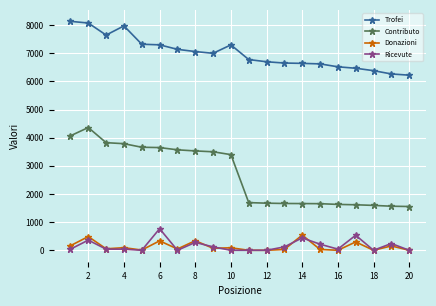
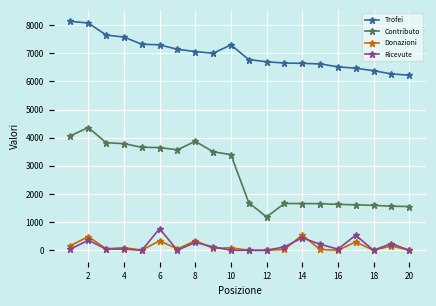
  {
    "Trofei": {
      "2": 8100,
-     "4": 8000,
+     "4": 7600,
      "6": 7300,
      "8": 7100,
      "10": 7300,
      "12": 6700,
      "14": 6600,
      "16": 6500,
      "18": 6400,
      "20": 6200
    },
    "Contributo": {
      "2": 4400,
      "4": 3800,
      "6": 3700,
-     "8": 3500,
+     "8": 3900,
      "10": 3400,
-     "12": 1700,
+     "12": 1200,
      "14": 1700,
      "16": 1600,
      "18": 1600,
      "20": 1600
    },
    "Donazioni": {
      "2": 500,
      "6": 300,
      "14": 500
    },
    "Ricevute": {
      "2": 400,
      "6": 800,
      "14": 400
    }
  }
